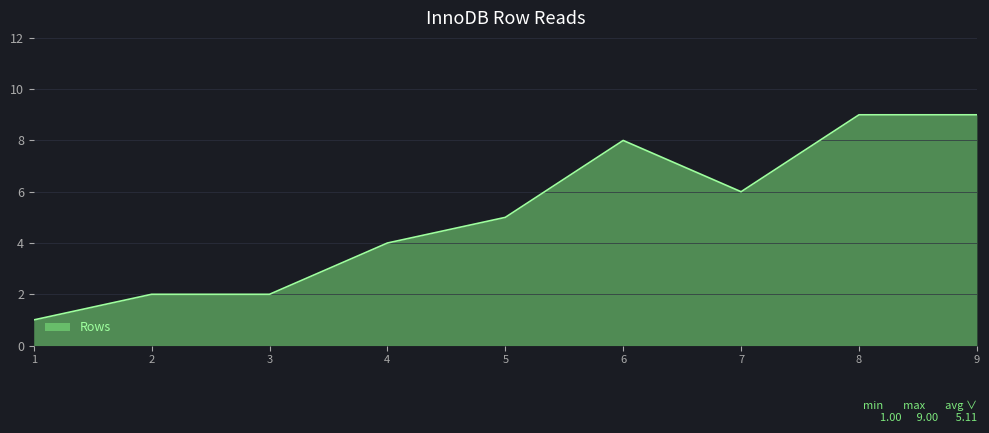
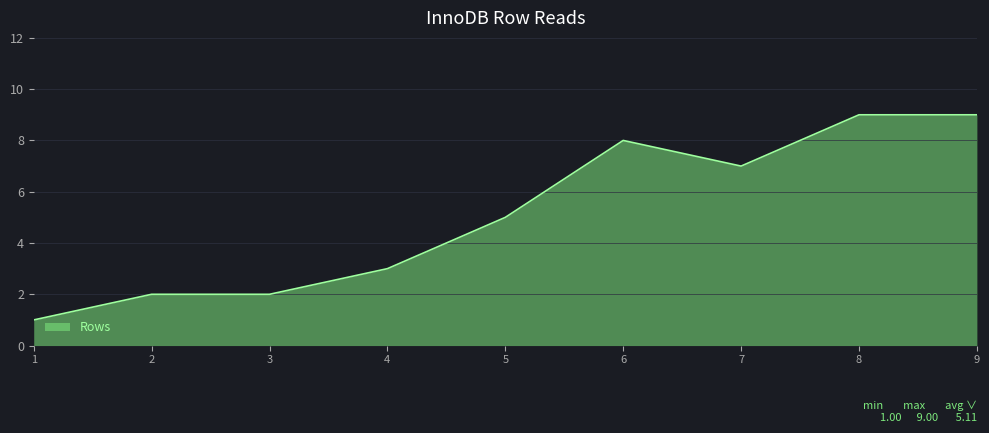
  {
    "1": 1,
    "2": 2,
    "3": 2,
-   "4": 4,
+   "4": 3,
    "5": 5,
    "6": 8,
-   "7": 6,
+   "7": 7,
    "8": 9,
    "9": 9
  }
